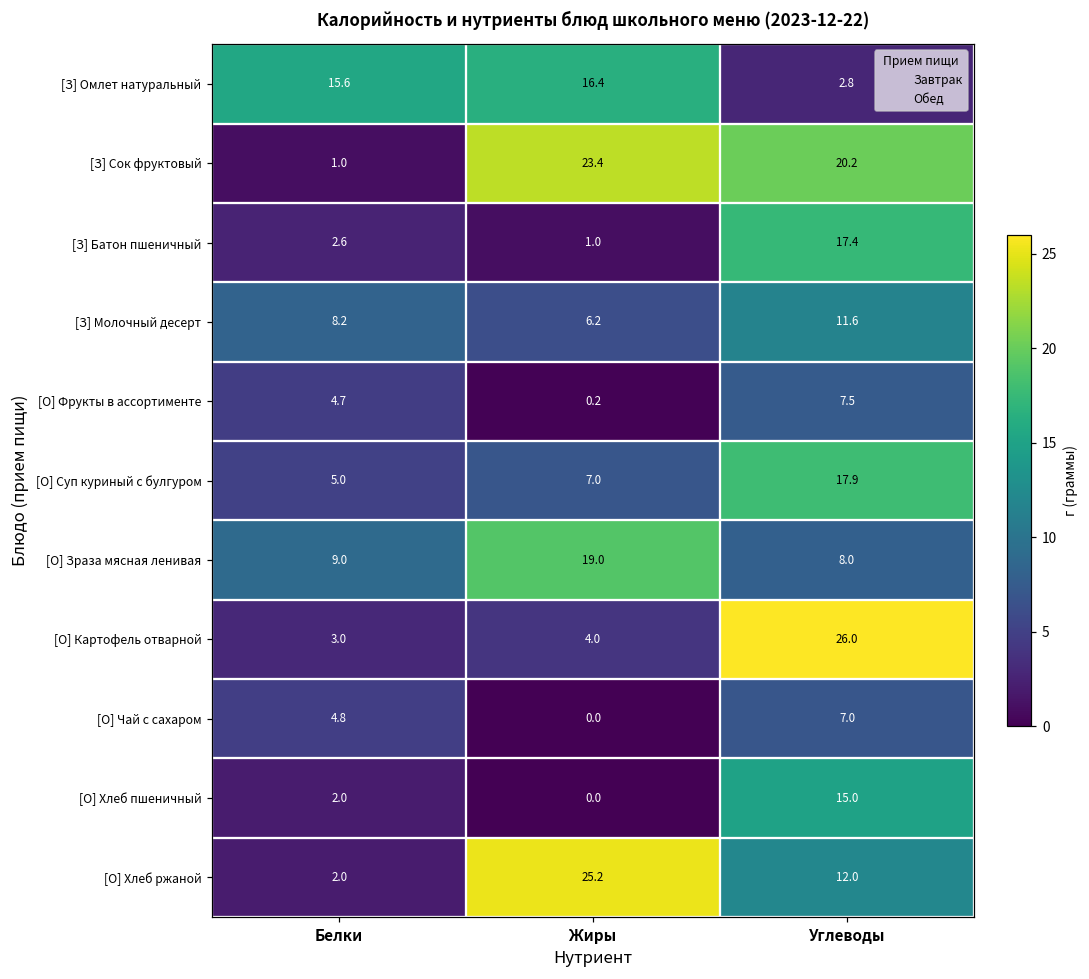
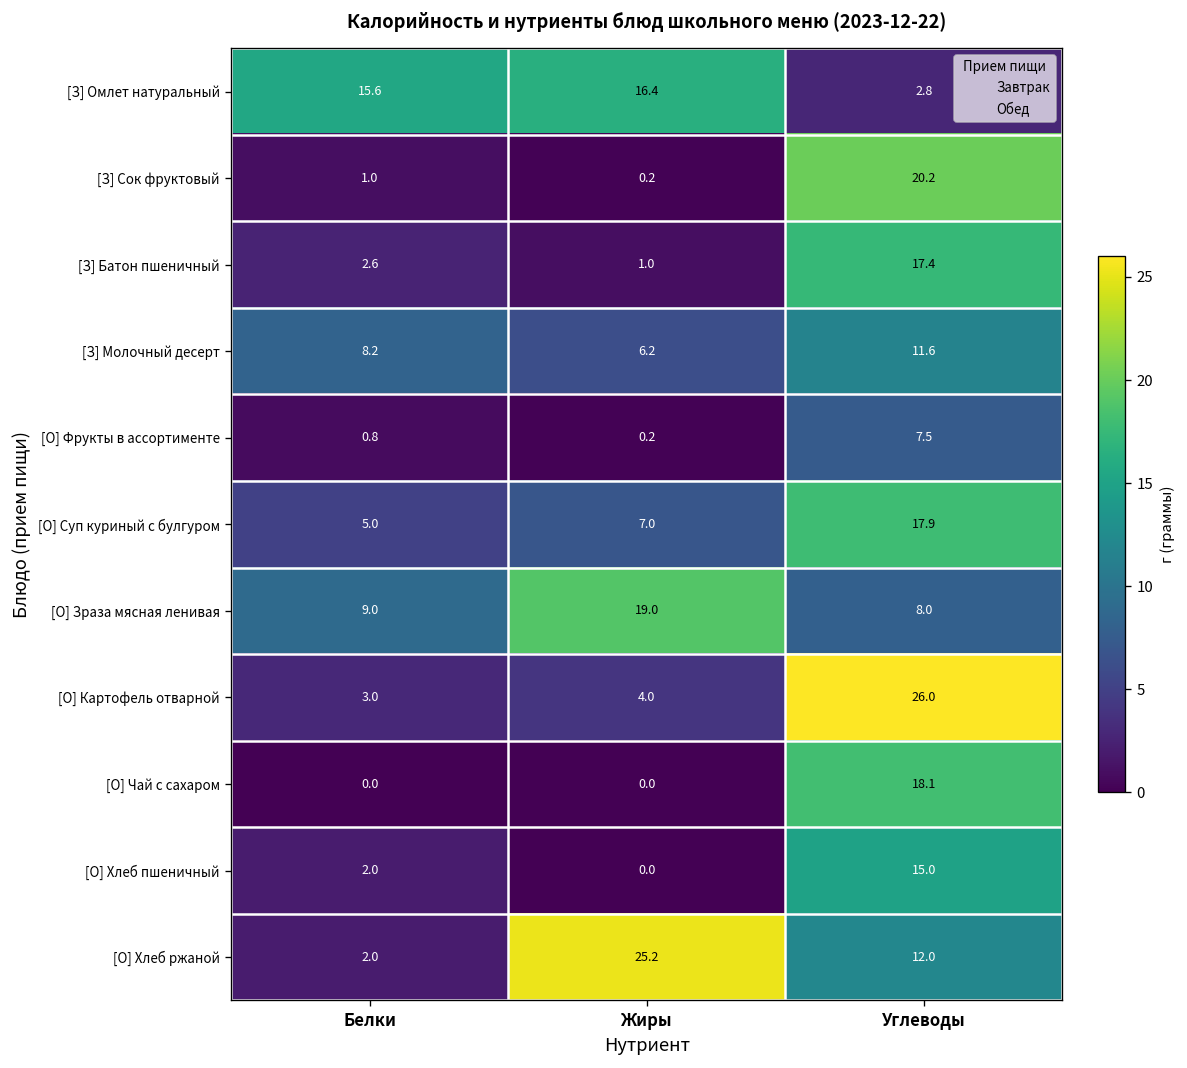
  {
    "[З] Омлет натуральный": {
      "Белки": 15.6,
      "Жиры": 16.4,
      "Углеводы": 2.8
    },
    "[З] Сок фруктовый": {
      "Белки": 1.0,
-     "Жиры": 23.4,
+     "Жиры": 0.2,
      "Углеводы": 20.2
    },
    "[З] Батон пшеничный": {
      "Белки": 2.6,
      "Жиры": 1.0,
      "Углеводы": 17.4
    },
    "[З] Молочный десерт": {
      "Белки": 8.2,
      "Жиры": 6.2,
      "Углеводы": 11.6
    },
    "[О] Фрукты в ассортименте": {
-     "Белки": 4.7,
+     "Белки": 0.8,
      "Жиры": 0.2,
      "Углеводы": 7.5
    },
    "[О] Суп куриный с булгуром": {
      "Белки": 5.0,
      "Жиры": 7.0,
      "Углеводы": 17.9
    },
    "[О] Зраза мясная ленивая": {
      "Белки": 9.0,
      "Жиры": 19.0,
      "Углеводы": 8.0
    },
    "[О] Картофель отварной": {
      "Белки": 3.0,
      "Жиры": 4.0,
      "Углеводы": 26.0
    },
    "[О] Чай с сахаром": {
-     "Белки": 4.8,
+     "Белки": 0.0,
      "Жиры": 0.0,
-     "Углеводы": 7.0
+     "Углеводы": 18.1
    },
    "[О] Хлеб пшеничный": {
      "Белки": 2.0,
      "Жиры": 0.0,
      "Углеводы": 15.0
    },
    "[О] Хлеб ржаной": {
      "Белки": 2.0,
      "Жиры": 25.2,
      "Углеводы": 12.0
    }
  }
